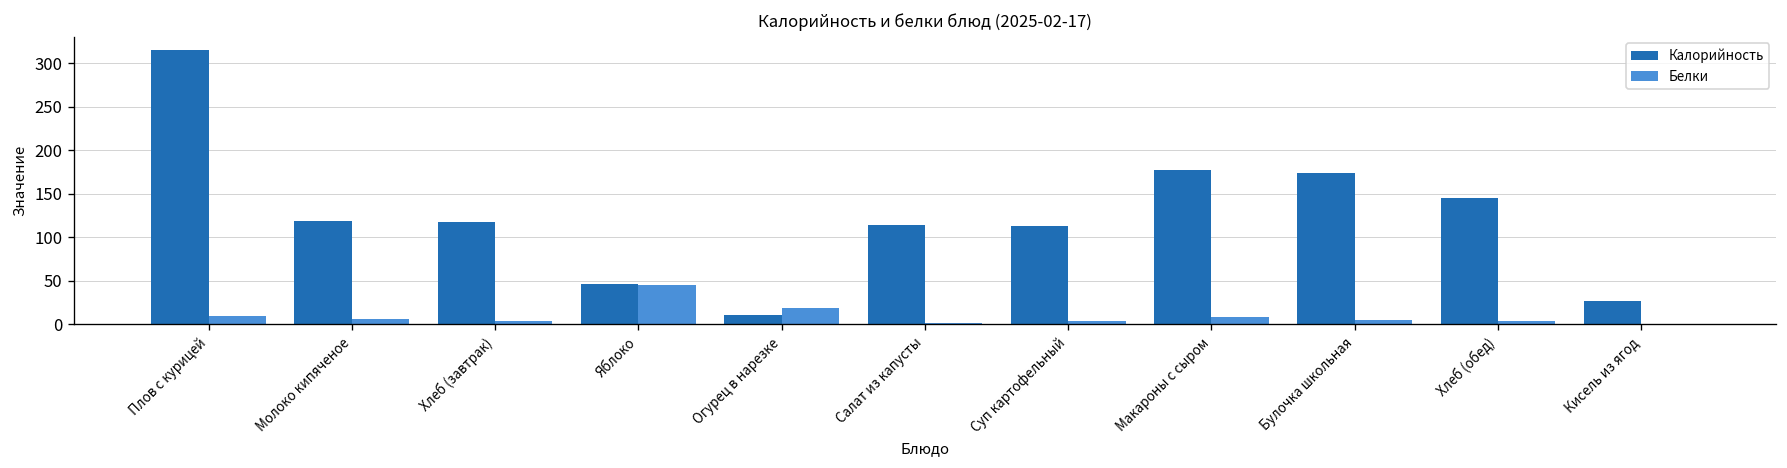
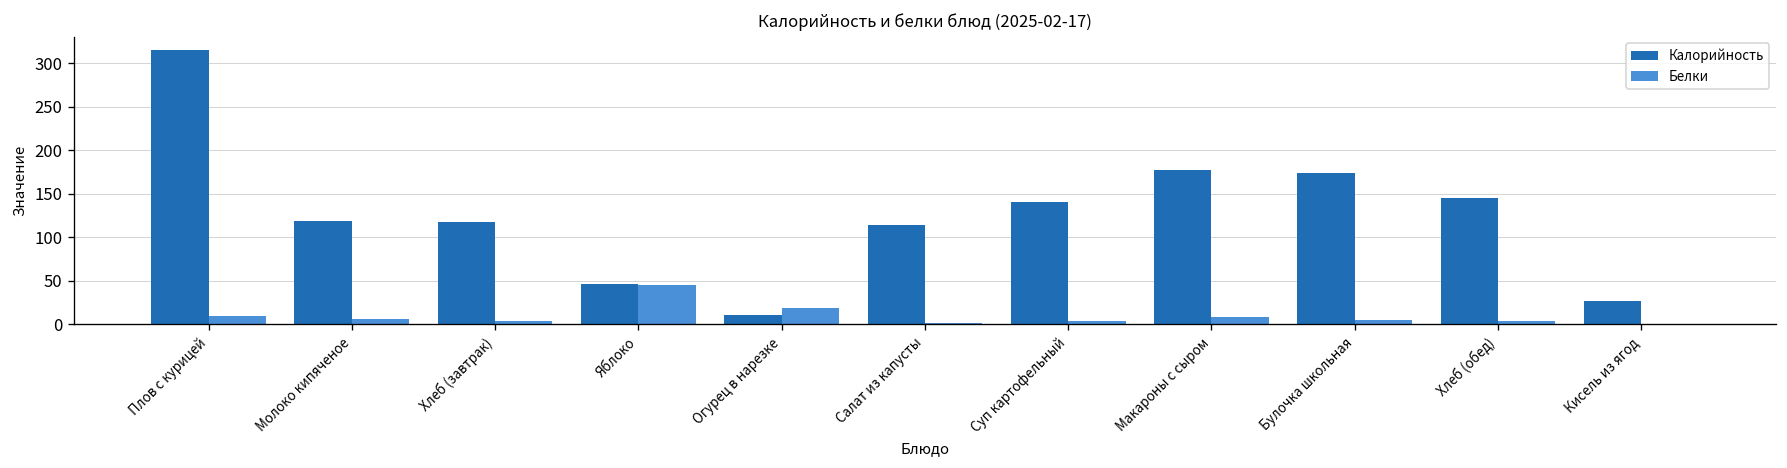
  {
    "Калорийность": {
      "Плов с курицей": 310,
      "Молоко кипяченое": 120,
      "Хлеб (завтрак)": 120,
      "Яблоко": 50,
      "Огурец в нарезке": 10,
      "Салат из капусты": 110,
-     "Суп картофельный": 110,
+     "Суп картофельный": 140,
      "Макароны с сыром": 180,
      "Булочка школьная": 170,
      "Хлеб (обед)": 150,
      "Кисель из ягод": 30
    },
    "Белки": {
      "Плов с курицей": 10,
      "Молоко кипяченое": 10,
      "Хлеб (завтрак)": 0,
      "Яблоко": 50,
      "Огурец в нарезке": 20,
      "Суп картофельный": 0,
      "Макароны с сыром": 10,
      "Булочка школьная": 10,
      "Хлеб (обед)": 0
    }
  }
